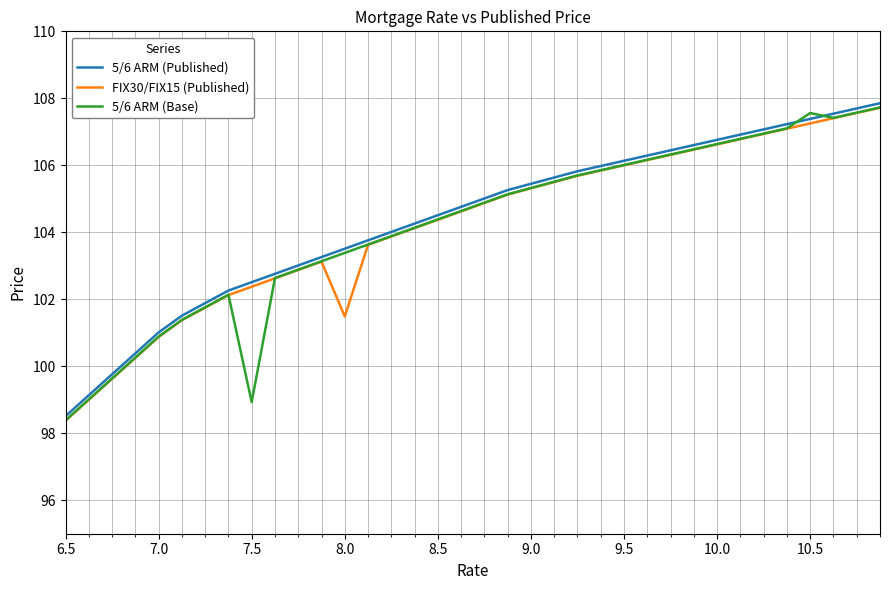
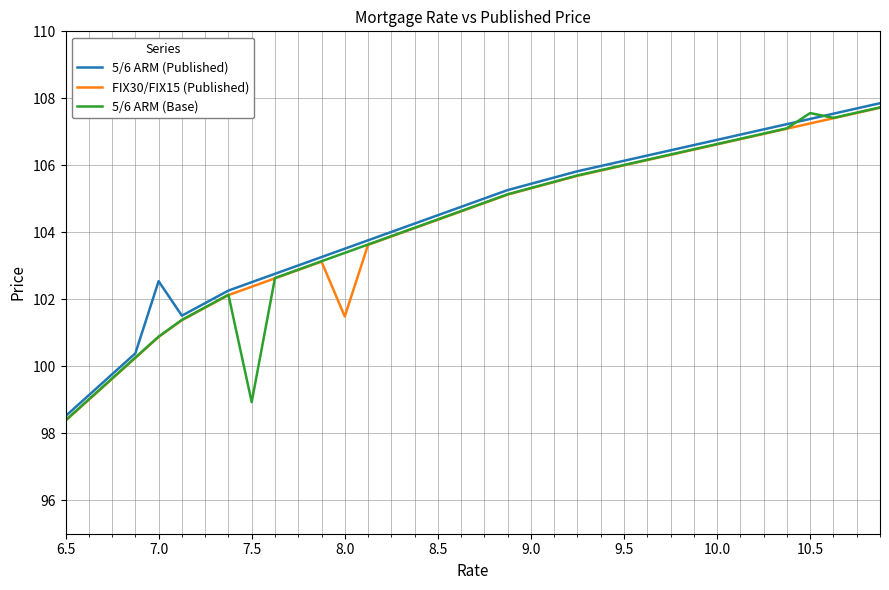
  {
    "5/6 ARM (Published)": {
      "6.5": 98.5,
-     "7.0": 101.0,
+     "7.0": 102.5,
      "7.5": 102.5,
      "8.0": 103.5,
      "8.5": 104.5,
      "9.0": 105.4,
      "9.5": 106.1,
      "10.0": 106.8,
      "10.5": 107.4
    },
    "FIX30/FIX15 (Published)": {
      "7.5": 102.4,
      "8.0": 101.5,
      "10.5": 107.3
    },
    "5/6 ARM (Base)": {
      "7.5": 98.9,
      "8.0": 103.4,
      "10.5": 107.6
    }
  }
